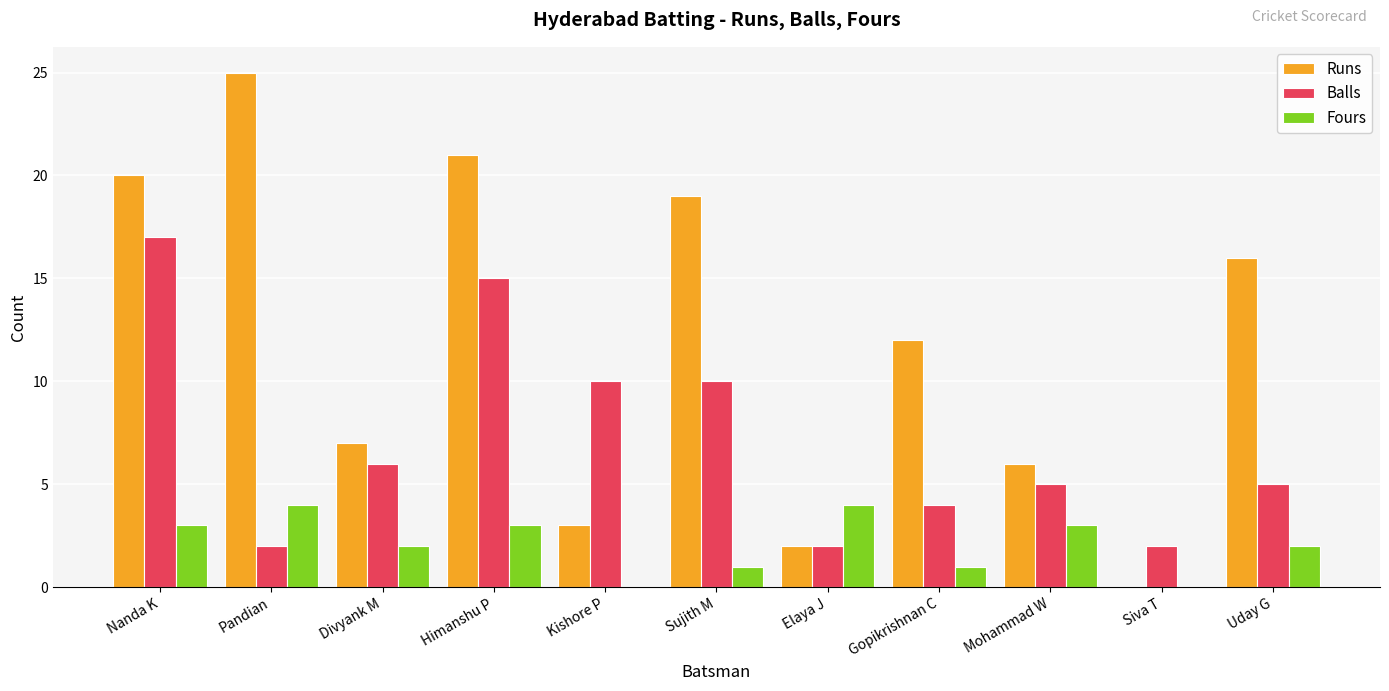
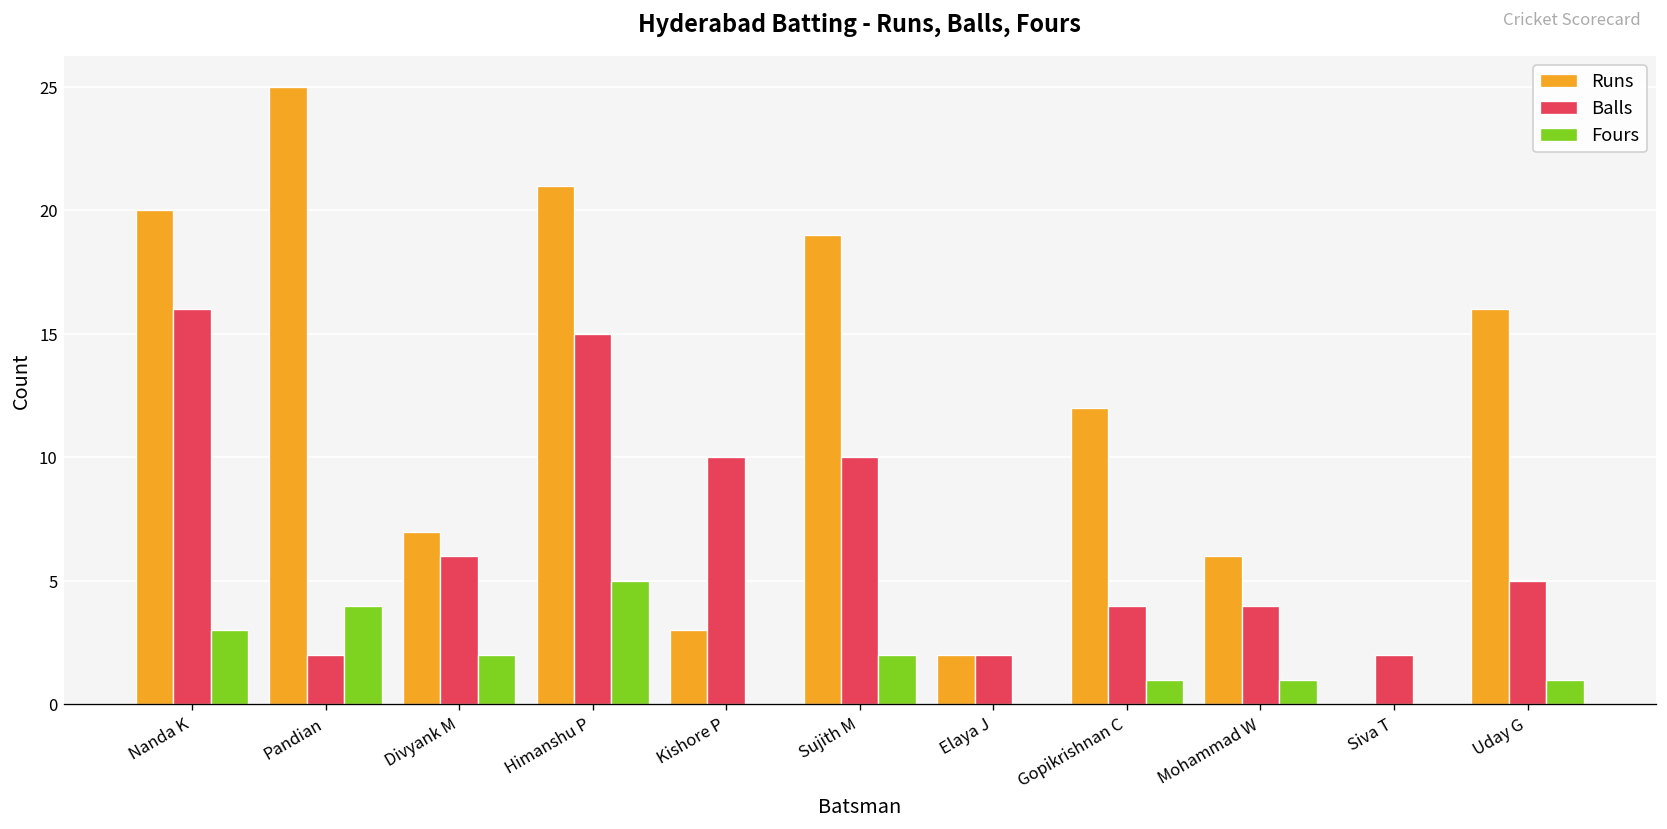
  {
    "Runs": {
      "Nanda K": 20,
      "Pandian": 25,
      "Divyank M": 7,
      "Himanshu P": 21,
      "Kishore P": 3,
      "Sujith M": 19,
      "Elaya J": 2,
      "Gopikrishnan C": 12,
      "Mohammad W": 6,
      "Siva T": 0,
      "Uday G": 16
    },
    "Balls": {
-     "Nanda K": 17,
+     "Nanda K": 16,
      "Pandian": 2,
      "Divyank M": 6,
      "Himanshu P": 15,
      "Kishore P": 10,
      "Sujith M": 10,
      "Elaya J": 2,
      "Gopikrishnan C": 4,
-     "Mohammad W": 5,
+     "Mohammad W": 4,
      "Siva T": 2,
      "Uday G": 5
    },
    "Fours": {
      "Nanda K": 3,
      "Pandian": 4,
      "Divyank M": 2,
-     "Himanshu P": 3,
+     "Himanshu P": 5,
      "Kishore P": 0,
-     "Sujith M": 1,
-     "Elaya J": 4,
+     "Sujith M": 2,
+     "Elaya J": 0,
      "Gopikrishnan C": 1,
-     "Mohammad W": 3,
+     "Mohammad W": 1,
      "Siva T": 0,
-     "Uday G": 2
+     "Uday G": 1
    }
  }
